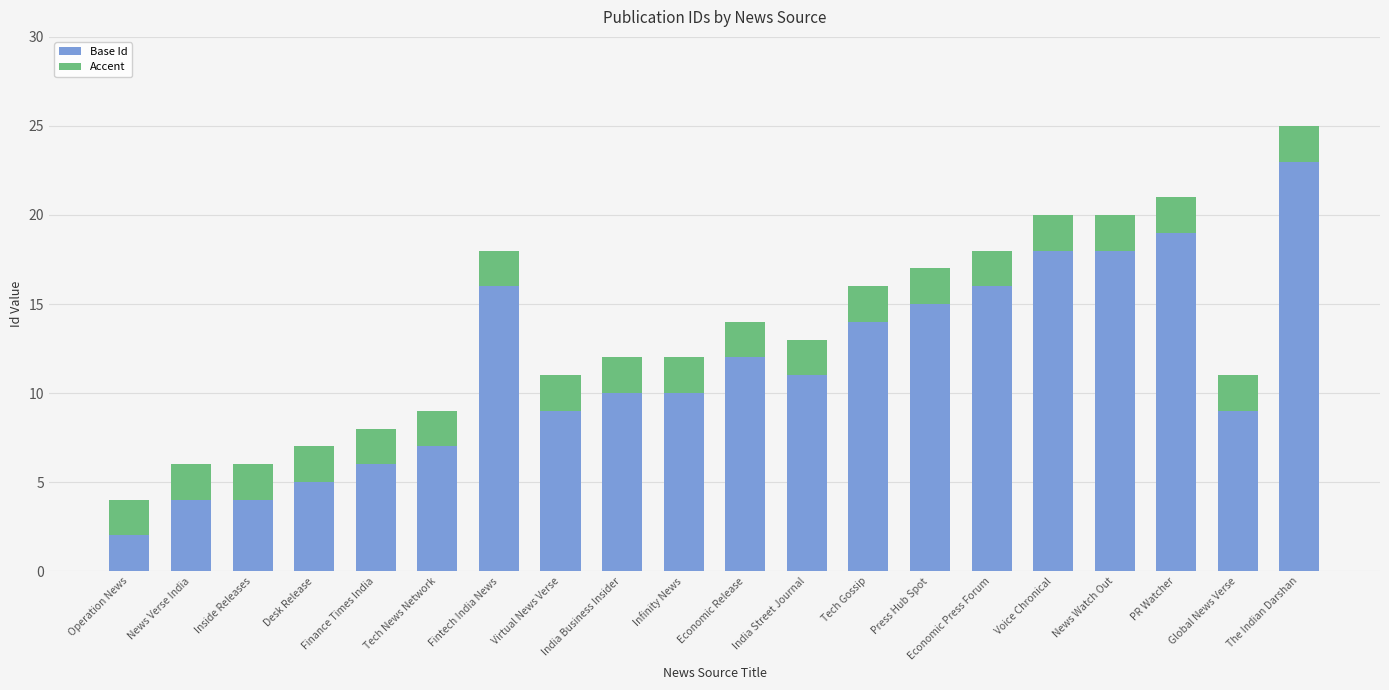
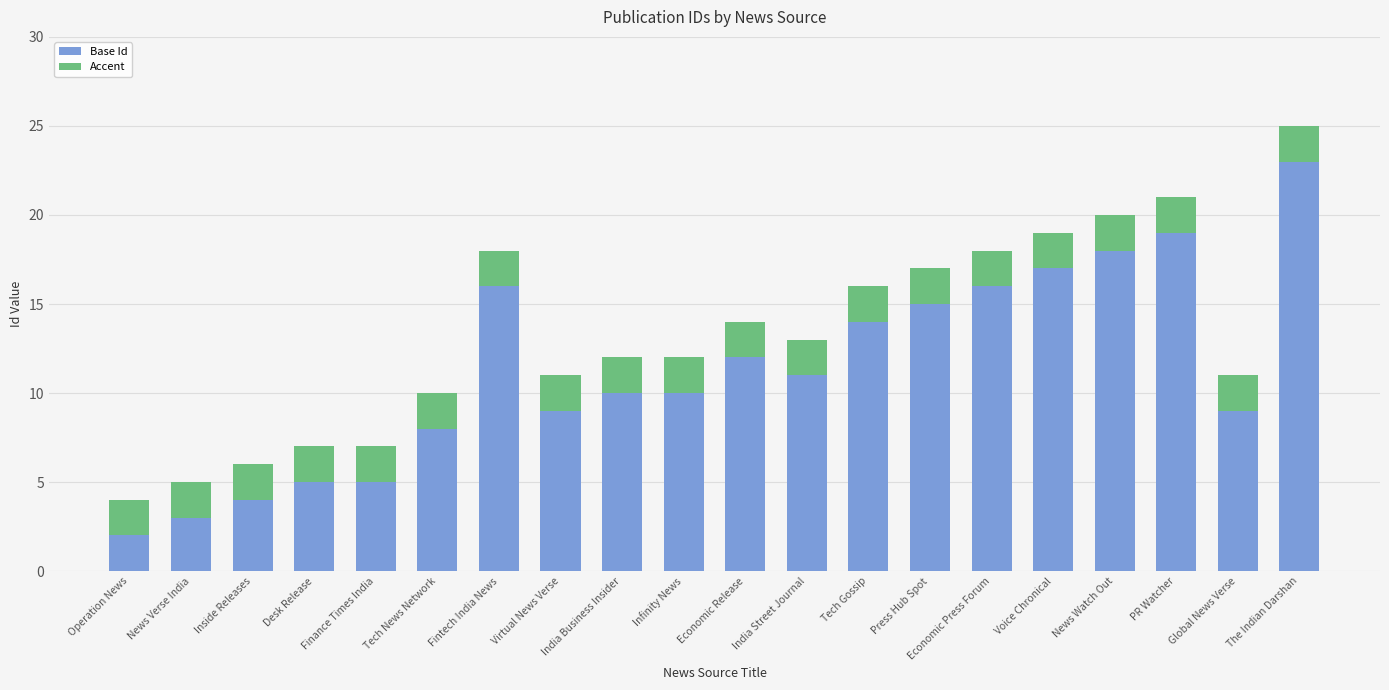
  {
    "Base Id": {
      "Operation News": 2.0,
-     "News Verse India": 4.0,
+     "News Verse India": 3.0,
      "Inside Releases": 4.0,
      "Desk Release": 5.0,
-     "Finance Times India": 6.0,
-     "Tech News Network": 7.0,
+     "Finance Times India": 5.0,
+     "Tech News Network": 8.0,
      "Fintech India News": 16.0,
      "Virtual News Verse": 9.0,
      "India Business Insider": 10.0,
      "Infinity News": 10.0,
      "Economic Release": 12.0,
      "India Street Journal": 11.0,
      "Tech Gossip": 14.0,
      "Press Hub Spot": 15.0,
      "Economic Press Forum": 16.0,
-     "Voice Chronical": 18.0,
+     "Voice Chronical": 17.0,
      "News Watch Out": 18.0,
      "PR Watcher": 19.0,
      "Global News Verse": 9.0,
      "The Indian Darshan": 23.0
    }
  }
